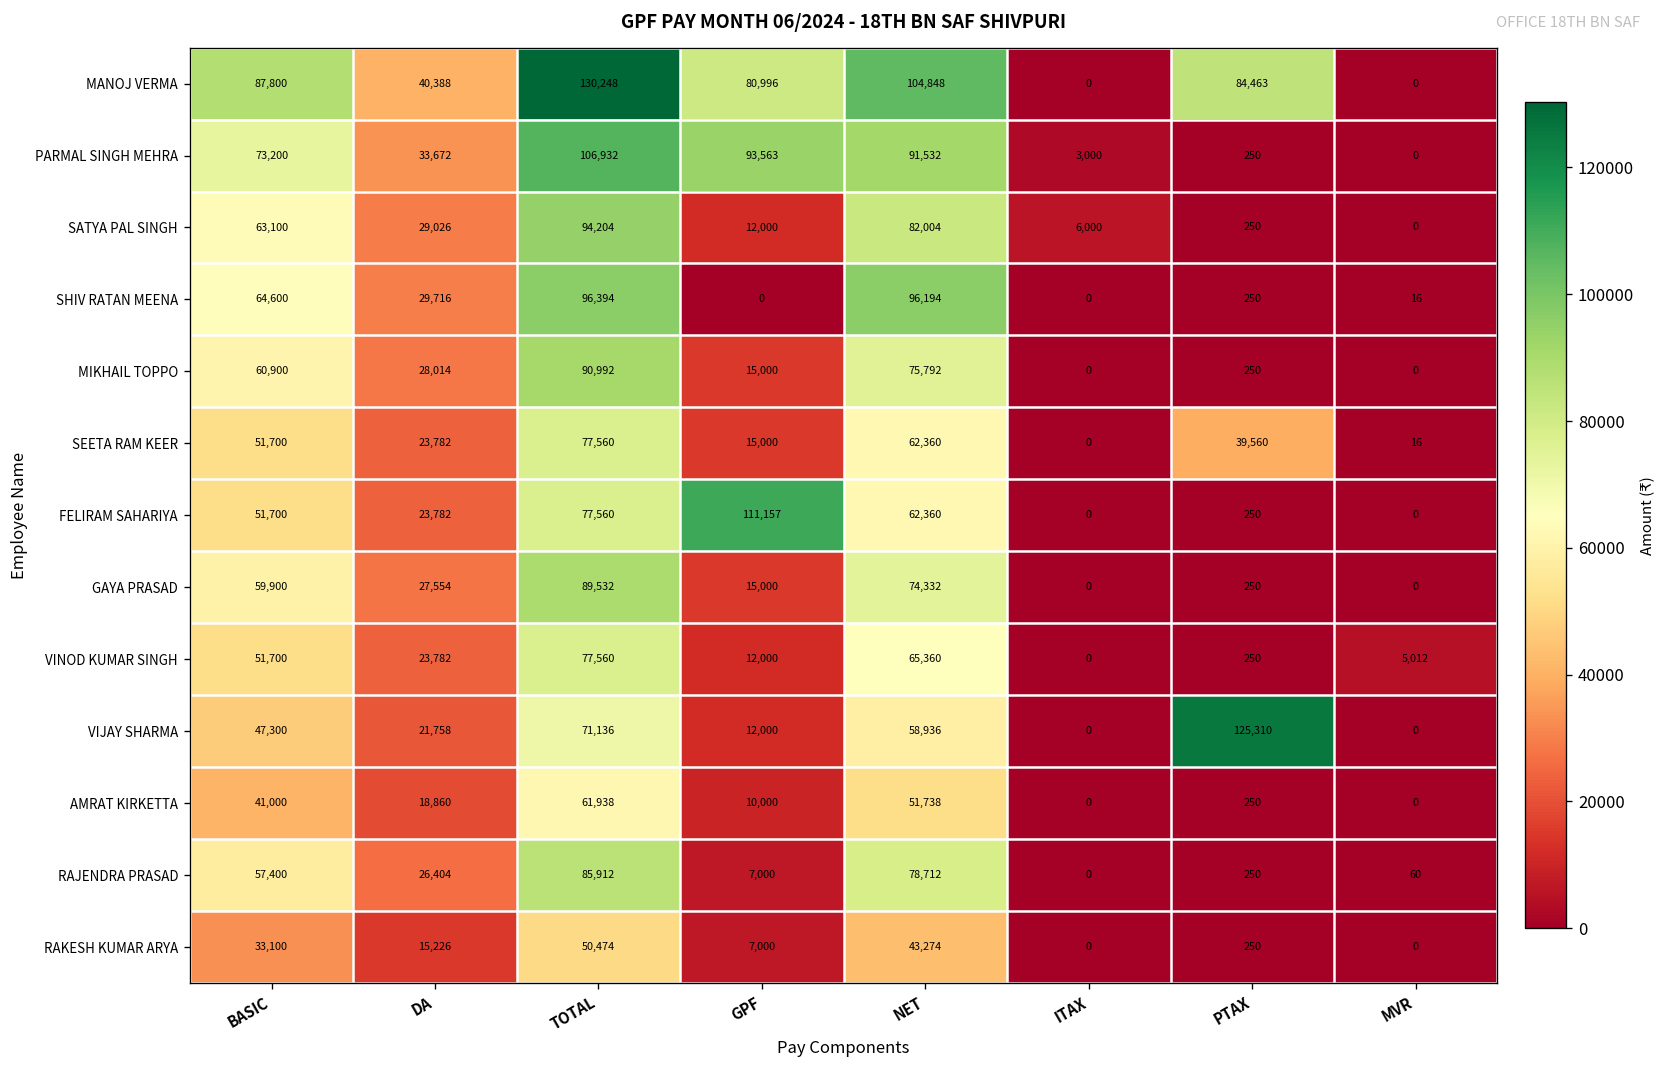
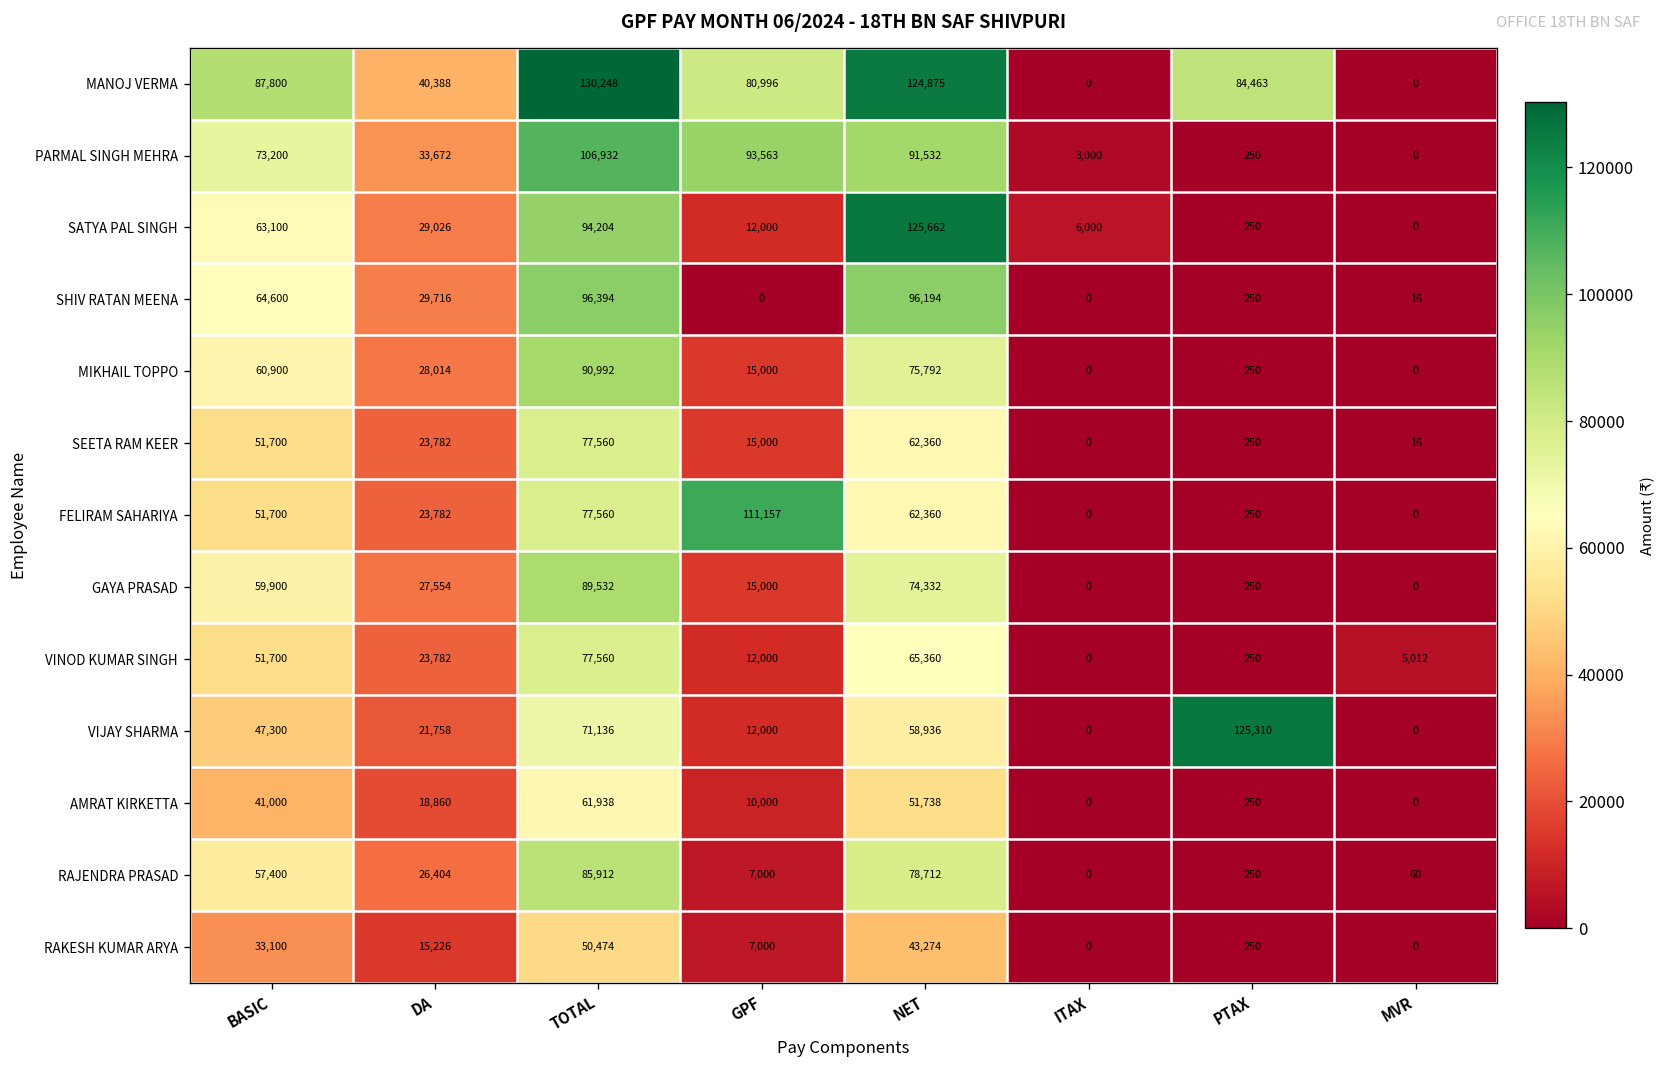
  {
    "MANOJ VERMA": {
      "BASIC": "87,800",
      "DA": "40,388",
      "TOTAL": "130,248",
      "GPF": "80,996",
-     "NET": "104,848",
+     "NET": "124,875",
      "ITAX": "0",
      "PTAX": "84,463",
      "MVR": "0"
    },
    "PARMAL SINGH MEHRA": {
      "BASIC": "73,200",
      "DA": "33,672",
      "TOTAL": "106,932",
      "GPF": "93,563",
      "NET": "91,532",
      "ITAX": "3,000",
      "PTAX": "250",
      "MVR": "0"
    },
    "SATYA PAL SINGH": {
      "BASIC": "63,100",
      "DA": "29,026",
      "TOTAL": "94,204",
      "GPF": "12,000",
-     "NET": "82,004",
+     "NET": "125,662",
      "ITAX": "6,000",
      "PTAX": "250",
      "MVR": "0"
    },
    "SHIV RATAN MEENA": {
      "BASIC": "64,600",
      "DA": "29,716",
      "TOTAL": "96,394",
      "GPF": "0",
      "NET": "96,194",
      "ITAX": "0",
      "PTAX": "250",
      "MVR": "16"
    },
    "MIKHAIL TOPPO": {
      "BASIC": "60,900",
      "DA": "28,014",
      "TOTAL": "90,992",
      "GPF": "15,000",
      "NET": "75,792",
      "ITAX": "0",
      "PTAX": "250",
      "MVR": "0"
    },
    "SEETA RAM KEER": {
      "BASIC": "51,700",
      "DA": "23,782",
      "TOTAL": "77,560",
      "GPF": "15,000",
      "NET": "62,360",
      "ITAX": "0",
-     "PTAX": "39,560",
+     "PTAX": "250",
      "MVR": "16"
    },
    "FELIRAM SAHARIYA": {
      "BASIC": "51,700",
      "DA": "23,782",
      "TOTAL": "77,560",
      "GPF": "111,157",
      "NET": "62,360",
      "ITAX": "0",
      "PTAX": "250",
      "MVR": "0"
    },
    "GAYA PRASAD": {
      "BASIC": "59,900",
      "DA": "27,554",
      "TOTAL": "89,532",
      "GPF": "15,000",
      "NET": "74,332",
      "ITAX": "0",
      "PTAX": "250",
      "MVR": "0"
    },
    "VINOD KUMAR SINGH": {
      "BASIC": "51,700",
      "DA": "23,782",
      "TOTAL": "77,560",
      "GPF": "12,000",
      "NET": "65,360",
      "ITAX": "0",
      "PTAX": "250",
      "MVR": "5,012"
    },
    "VIJAY SHARMA": {
      "BASIC": "47,300",
      "DA": "21,758",
      "TOTAL": "71,136",
      "GPF": "12,000",
      "NET": "58,936",
      "ITAX": "0",
      "PTAX": "125,310",
      "MVR": "0"
    },
    "AMRAT KIRKETTA": {
      "BASIC": "41,000",
      "DA": "18,860",
      "TOTAL": "61,938",
      "GPF": "10,000",
      "NET": "51,738",
      "ITAX": "0",
      "PTAX": "250",
      "MVR": "0"
    },
    "RAJENDRA PRASAD": {
      "BASIC": "57,400",
      "DA": "26,404",
      "TOTAL": "85,912",
      "GPF": "7,000",
      "NET": "78,712",
      "ITAX": "0",
      "PTAX": "250",
      "MVR": "60"
    },
    "RAKESH KUMAR ARYA": {
      "BASIC": "33,100",
      "DA": "15,226",
      "TOTAL": "50,474",
      "GPF": "7,000",
      "NET": "43,274",
      "ITAX": "0",
      "PTAX": "250",
      "MVR": "0"
    }
  }
